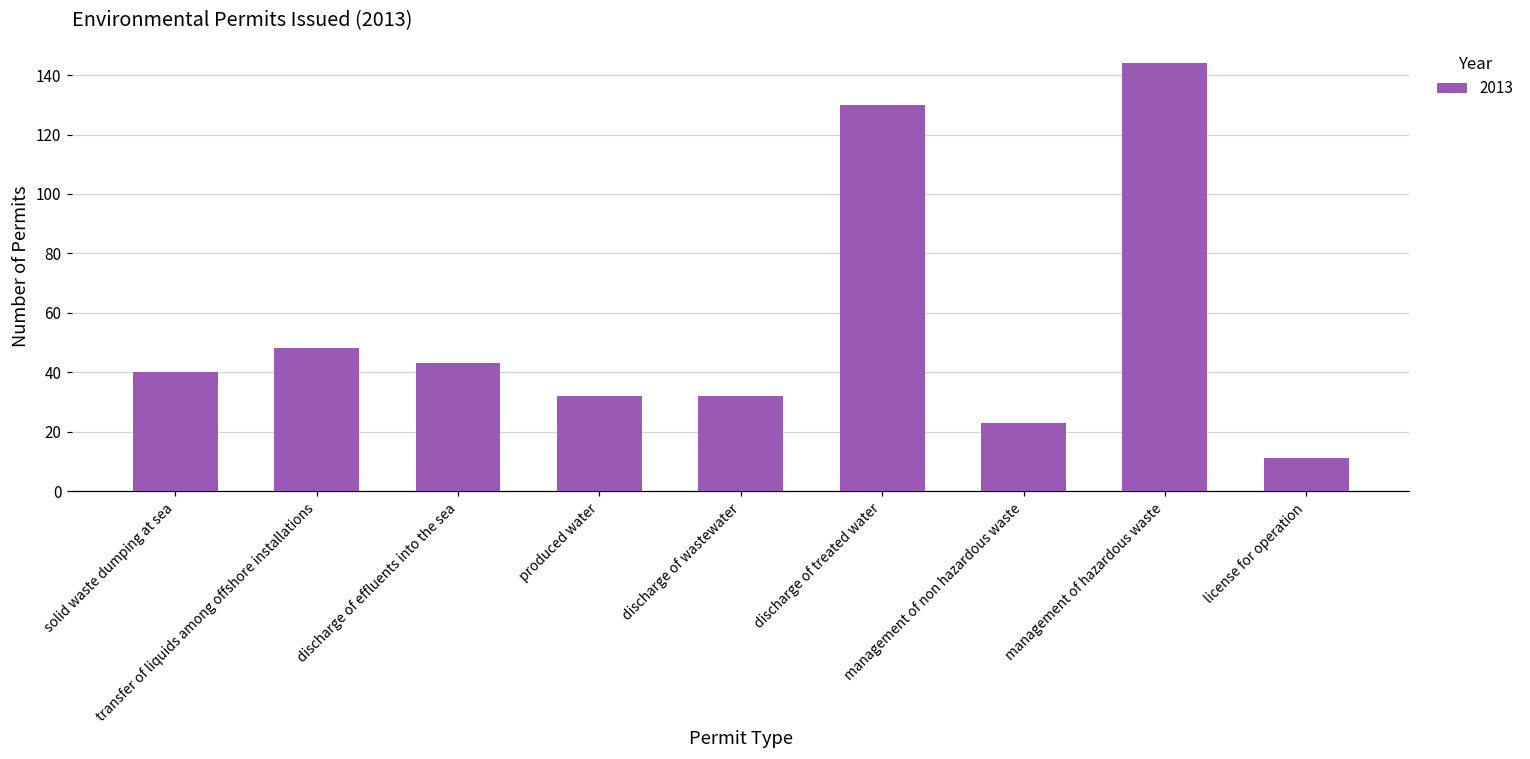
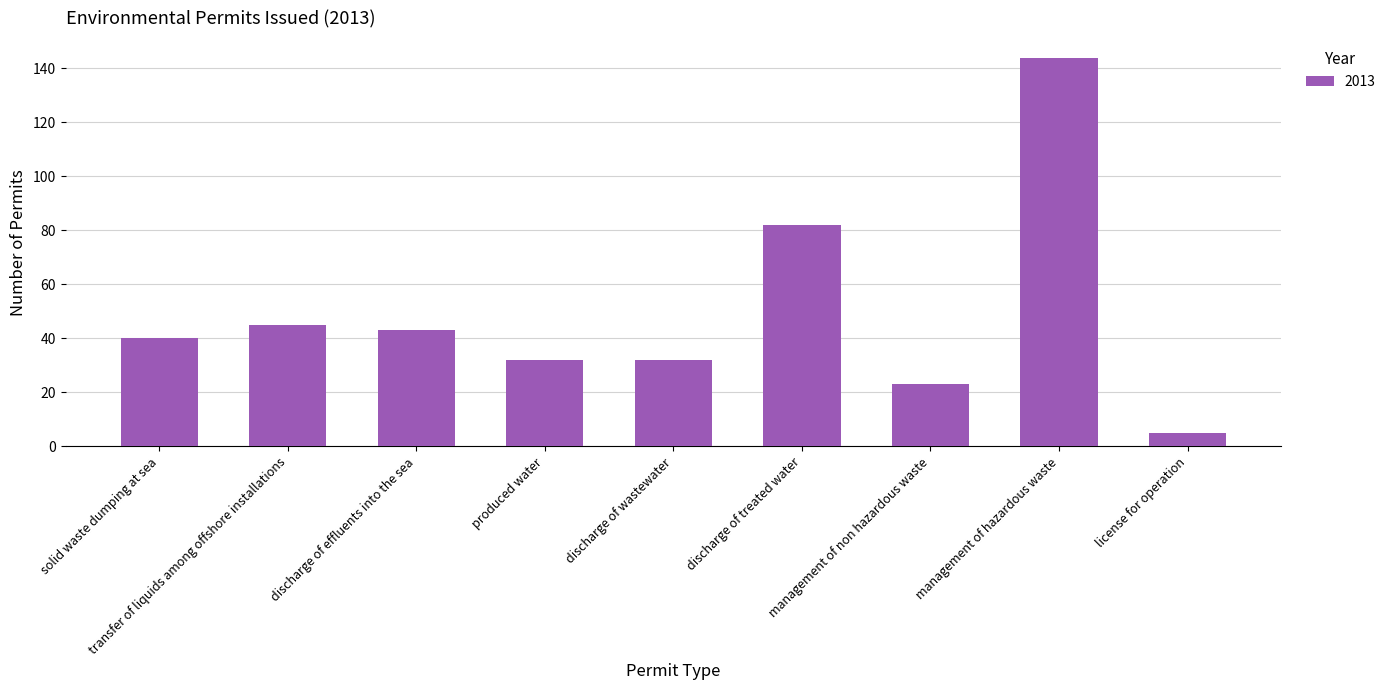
  {
    "solid waste dumping at sea": 40,
-   "transfer of liquids among offshore installations": 48,
+   "transfer of liquids among offshore installations": 45,
    "discharge of effluents into the sea": 43,
    "produced water": 32,
    "discharge of wastewater": 32,
-   "discharge of treated water": 130,
+   "discharge of treated water": 82,
    "management of non hazardous waste": 23,
    "management of hazardous waste": 144,
-   "license for operation": 11
+   "license for operation": 5
  }
